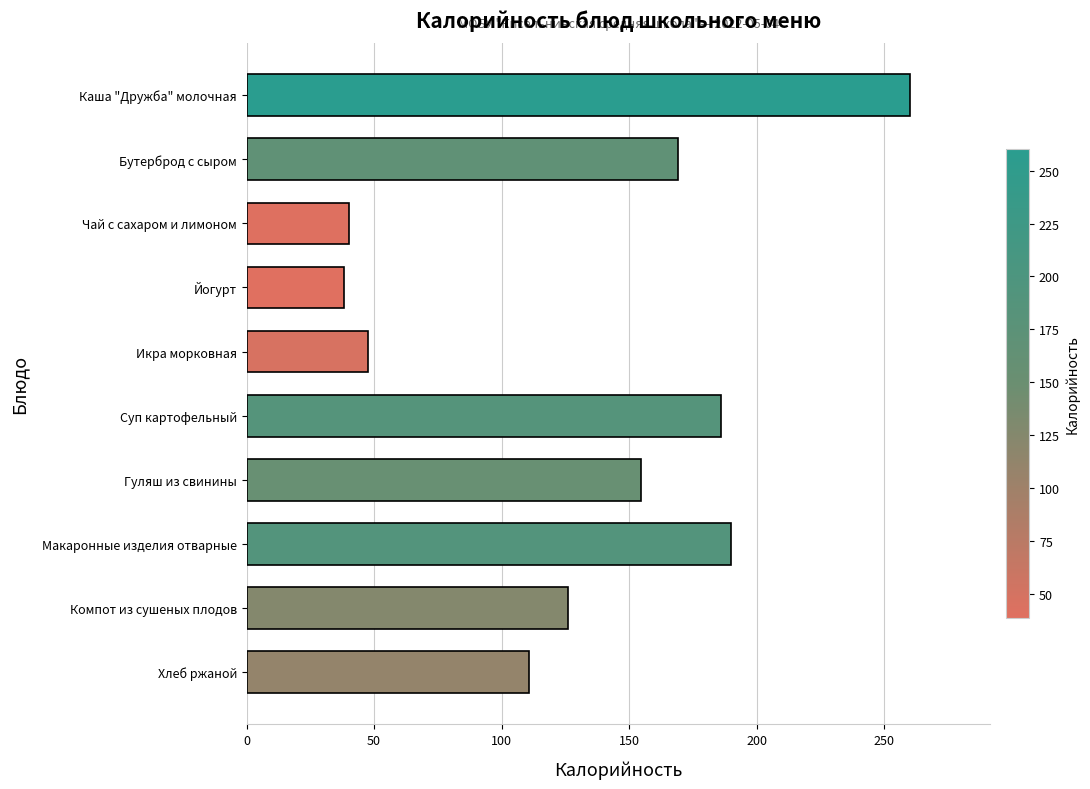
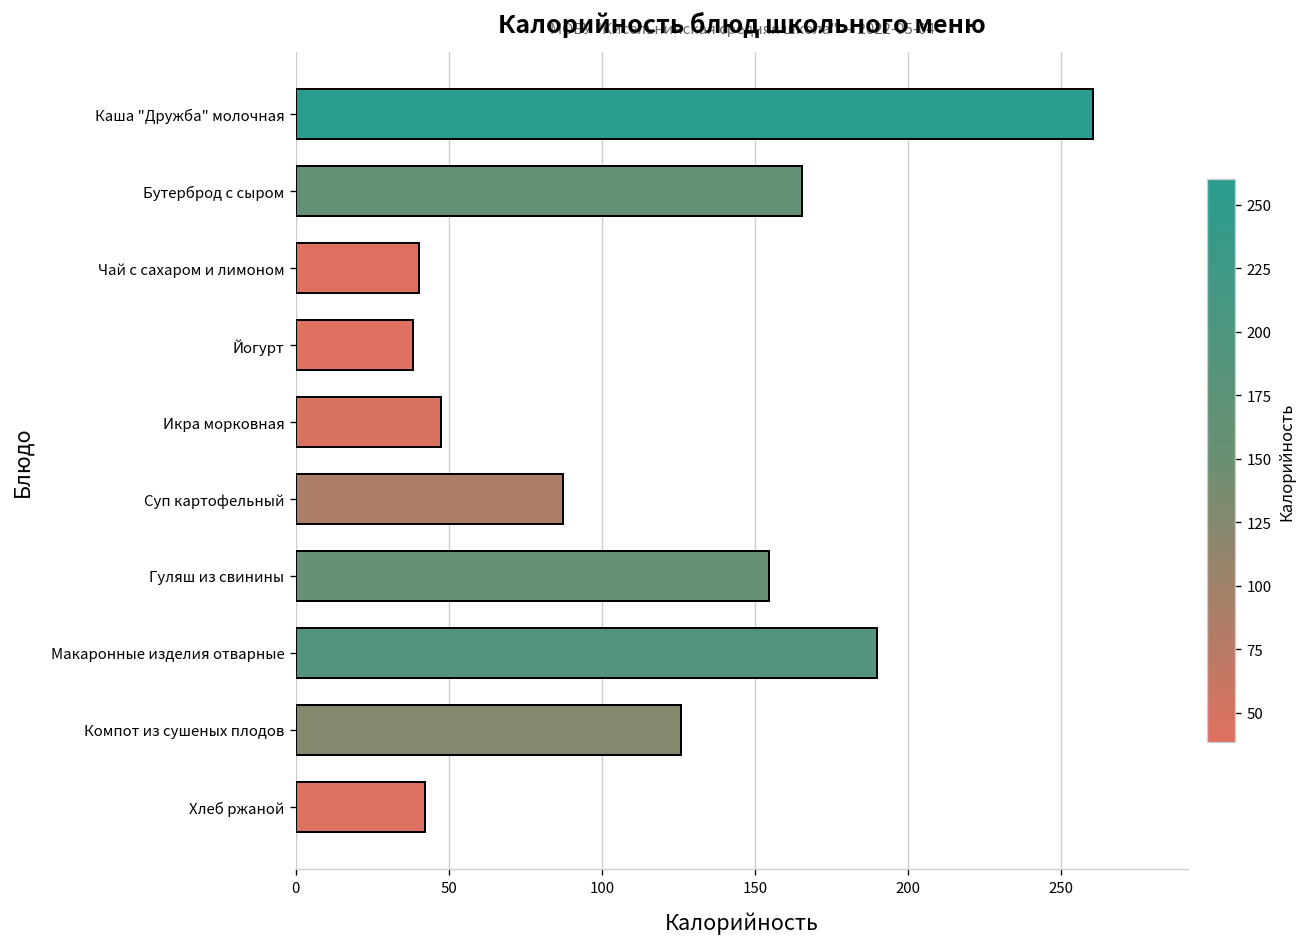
  {
    "Каша \"Дружба\" молочная": 260,
-   "Бутерброд с сыром": 169,
+   "Бутерброд с сыром": 165,
    "Чай с сахаром и лимоном": 40,
    "Йогурт": 38,
    "Икра морковная": 47,
-   "Суп картофельный": 186,
+   "Суп картофельный": 87,
    "Гуляш из свинины": 155,
    "Макаронные изделия отварные": 190,
    "Компот из сушеных плодов": 126,
-   "Хлеб ржаной": 111
+   "Хлеб ржаной": 42
  }
